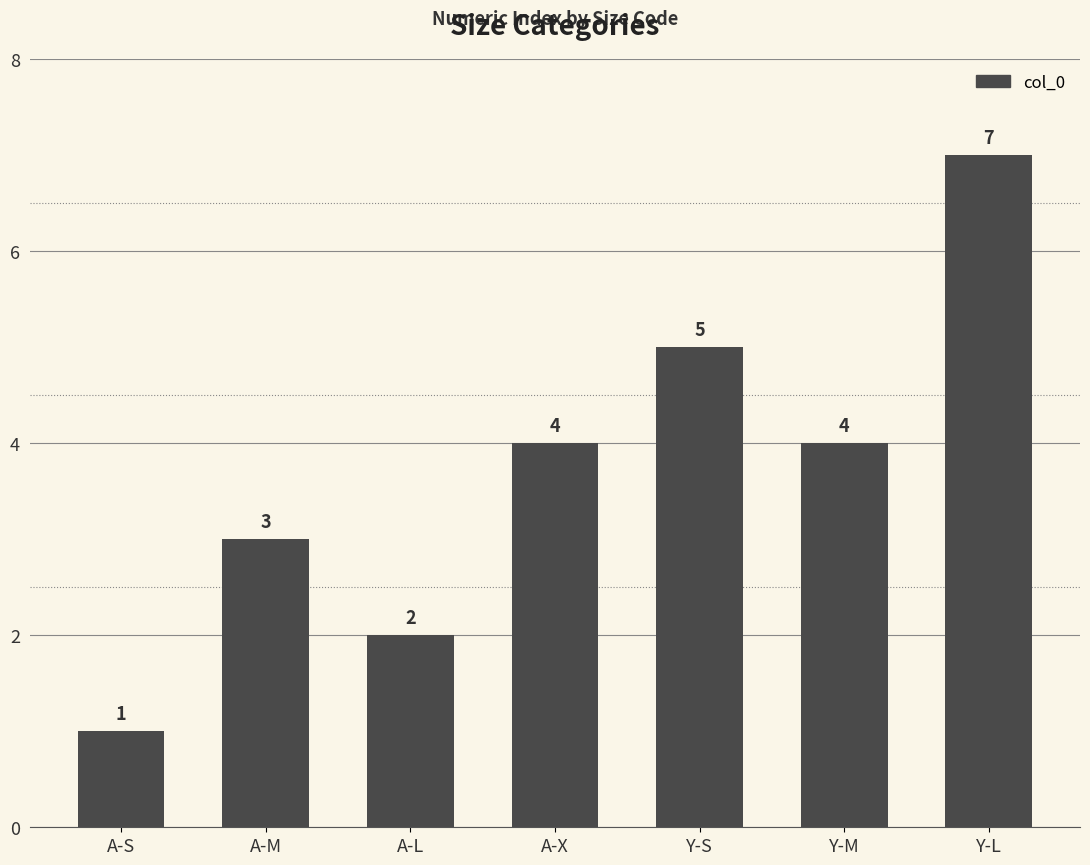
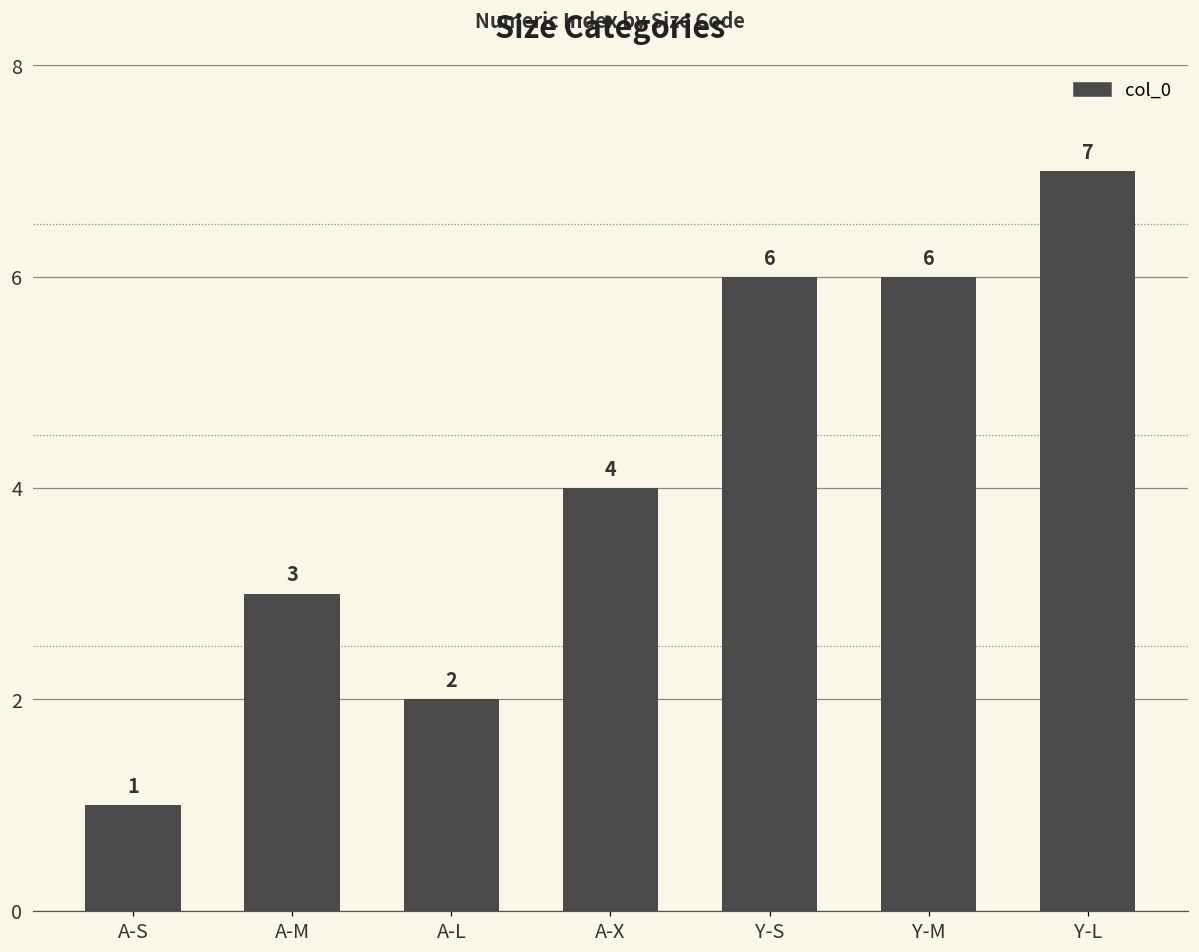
  {
    "A-S": 1,
    "A-M": 3,
    "A-L": 2,
    "A-X": 4,
-   "Y-S": 5,
-   "Y-M": 4,
+   "Y-S": 6,
+   "Y-M": 6,
    "Y-L": 7
  }
